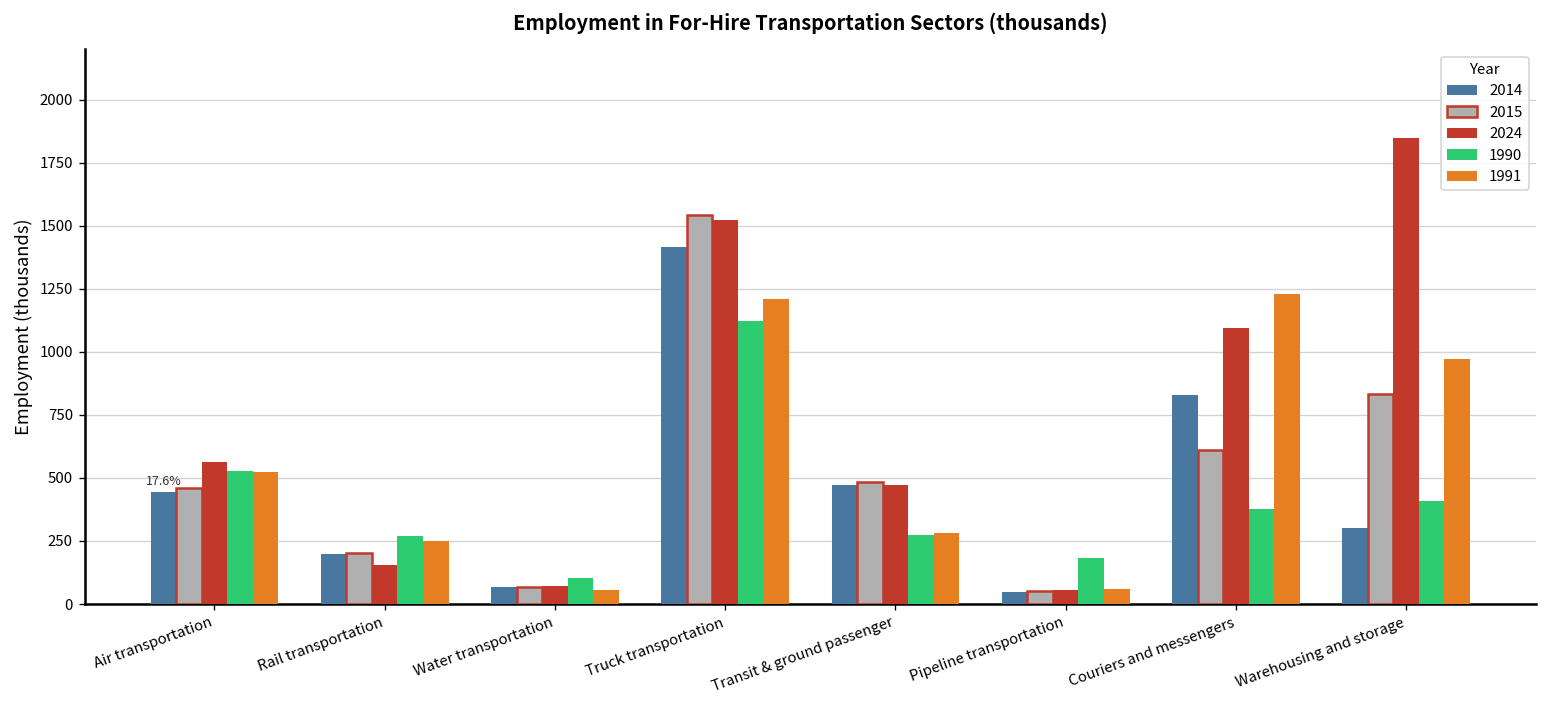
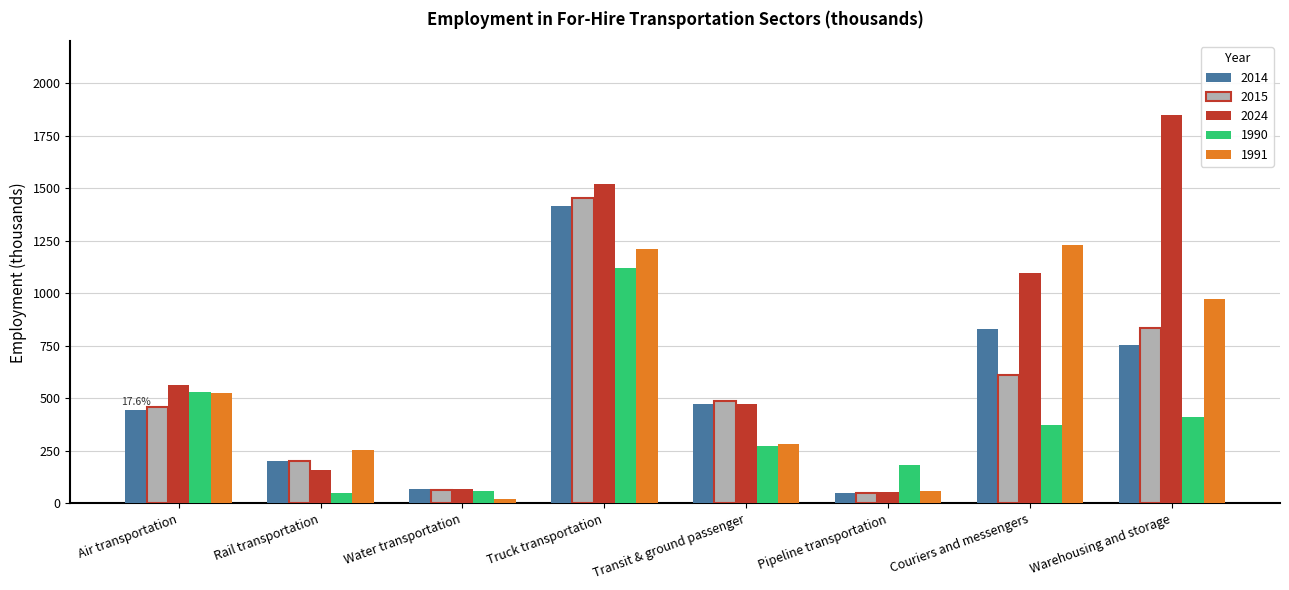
  {
    "2014": {
      "Rail transportation": 200,
      "Water transportation": 70,
      "Truck transportation": 1420,
      "Transit & ground passenger": 470,
      "Pipeline transportation": 50,
      "Couriers and messengers": 830,
-     "Warehousing and storage": 300
+     "Warehousing and storage": 750
    },
    "2015": {
      "Air transportation": 460,
      "Rail transportation": 200,
      "Water transportation": 70,
-     "Truck transportation": 1540,
+     "Truck transportation": 1450,
      "Transit & ground passenger": 490,
      "Pipeline transportation": 50,
      "Couriers and messengers": 610,
      "Warehousing and storage": 830
    },
    "2024": {
      "Air transportation": 560,
      "Rail transportation": 160,
      "Water transportation": 70,
      "Truck transportation": 1520,
      "Transit & ground passenger": 470,
      "Pipeline transportation": 60,
      "Couriers and messengers": 1100,
      "Warehousing and storage": 1850
    },
    "1990": {
      "Air transportation": 530,
-     "Rail transportation": 270,
-     "Water transportation": 100,
+     "Rail transportation": 50,
+     "Water transportation": 60,
      "Truck transportation": 1120,
      "Transit & ground passenger": 270,
      "Pipeline transportation": 180,
      "Couriers and messengers": 380,
      "Warehousing and storage": 410
    },
    "1991": {
      "Air transportation": 530,
      "Rail transportation": 250,
-     "Water transportation": 60,
+     "Water transportation": 20,
      "Truck transportation": 1210,
      "Transit & ground passenger": 280,
      "Pipeline transportation": 60,
      "Couriers and messengers": 1230,
      "Warehousing and storage": 970
    }
  }
